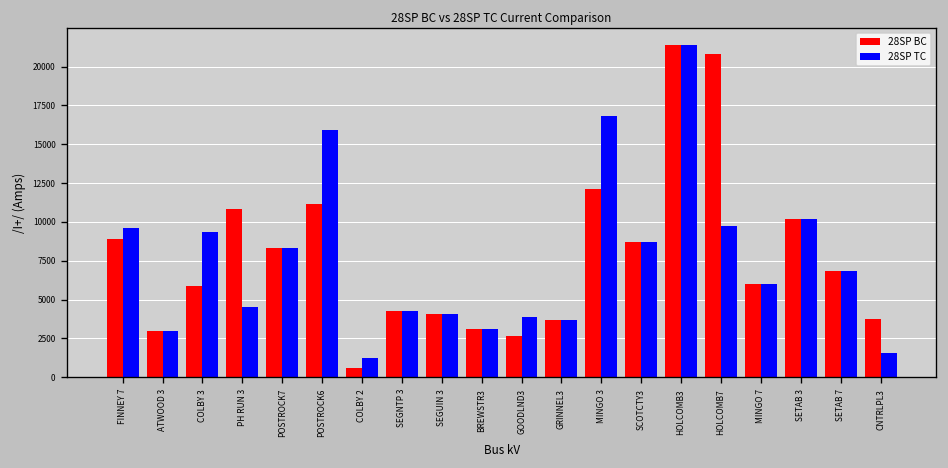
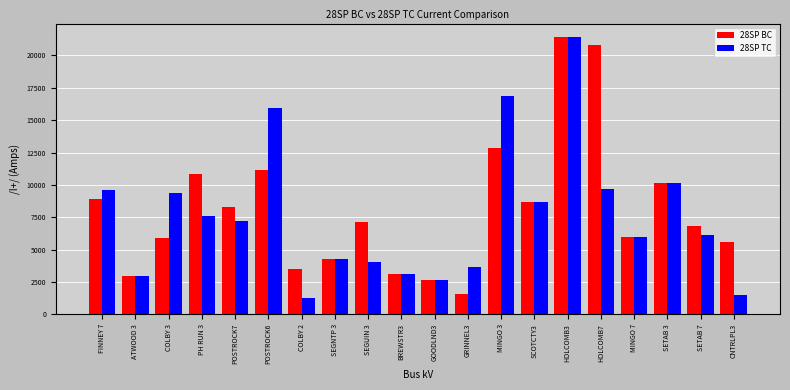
  {
    "28SP BC": {
      "FINNEY 7": 8900,
      "ATWOOD 3": 3000,
      "COLBY 3": 5900,
      "PH RUN 3": 10800,
      "POSTROCK7": 8300,
      "POSTROCK6": 11200,
-     "COLBY 2": 600,
+     "COLBY 2": 3500,
      "SEGNTP 3": 4300,
-     "SEGUIN 3": 4100,
+     "SEGUIN 3": 7100,
      "BREWSTR3": 3100,
      "GOODLND3": 2600,
-     "GRINNEL3": 3700,
-     "MINGO 3": 12100,
+     "GRINNEL3": 1600,
+     "MINGO 3": 12800,
      "SCOTCTY3": 8700,
      "HOLCOMB3": 21400,
      "HOLCOMB7": 20800,
      "MINGO 7": 6000,
      "SETAB 3": 10200,
      "SETAB 7": 6800,
-     "CNTRLPL3": 3800
+     "CNTRLPL3": 5600
    },
    "28SP TC": {
      "FINNEY 7": 9600,
      "ATWOOD 3": 3000,
      "COLBY 3": 9400,
-     "PH RUN 3": 4500,
-     "POSTROCK7": 8300,
+     "PH RUN 3": 7600,
+     "POSTROCK7": 7200,
      "POSTROCK6": 15900,
      "COLBY 2": 1300,
      "SEGNTP 3": 4300,
      "SEGUIN 3": 4100,
      "BREWSTR3": 3100,
-     "GOODLND3": 3900,
+     "GOODLND3": 2600,
      "GRINNEL3": 3700,
      "MINGO 3": 16800,
      "SCOTCTY3": 8700,
      "HOLCOMB3": 21400,
      "HOLCOMB7": 9700,
      "MINGO 7": 6000,
      "SETAB 3": 10200,
-     "SETAB 7": 6800,
+     "SETAB 7": 6200,
      "CNTRLPL3": 1500
    }
  }
